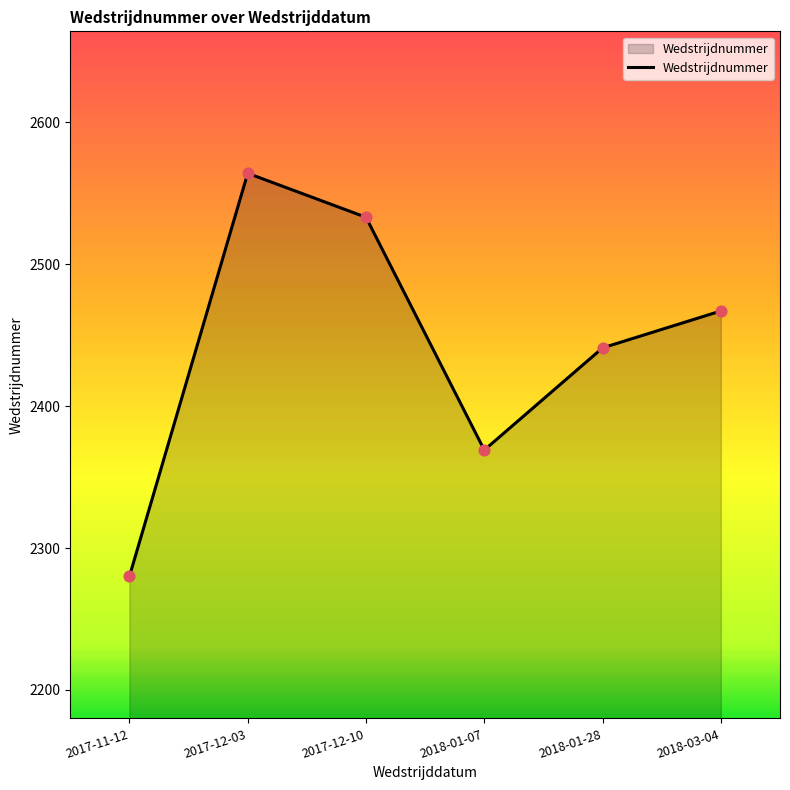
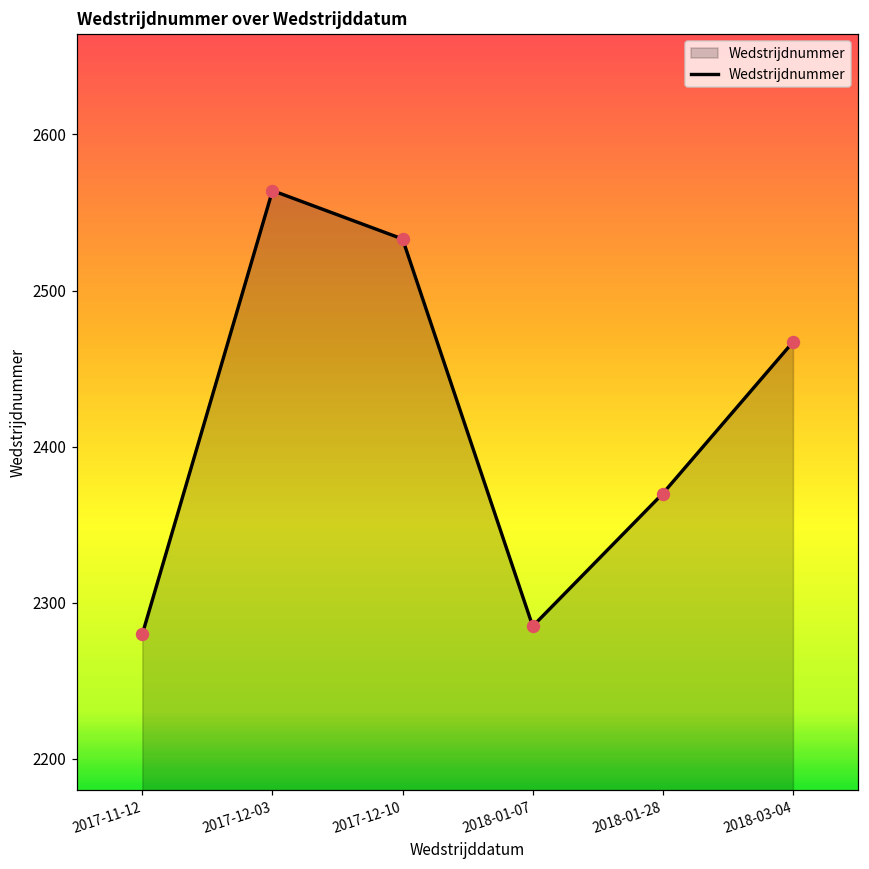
  {
    "2017-11-12": 2280,
    "2017-12-03": 2564,
    "2017-12-10": 2533,
-   "2018-01-07": 2369,
-   "2018-01-28": 2441,
+   "2018-01-07": 2285,
+   "2018-01-28": 2370,
    "2018-03-04": 2467
  }
